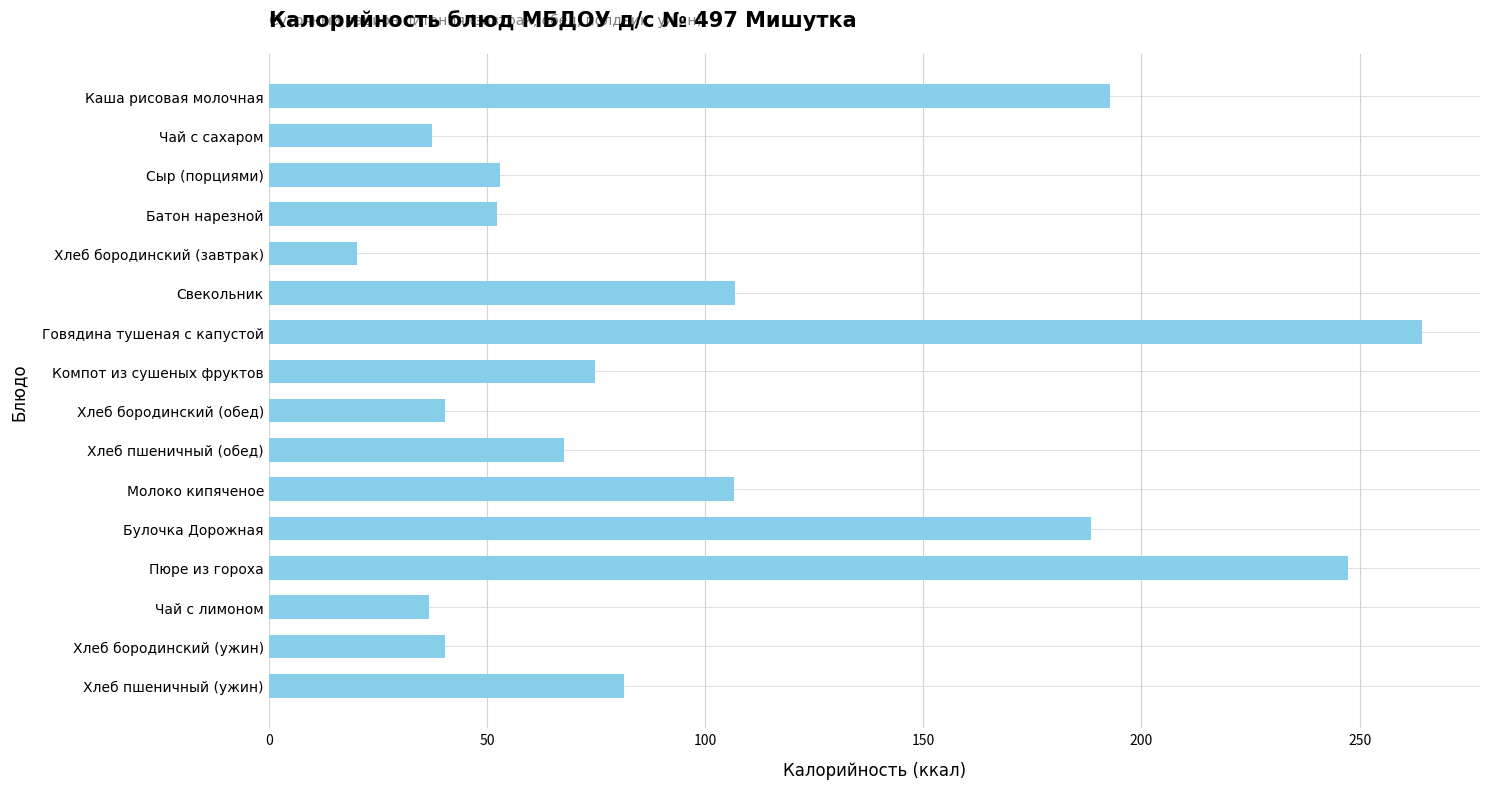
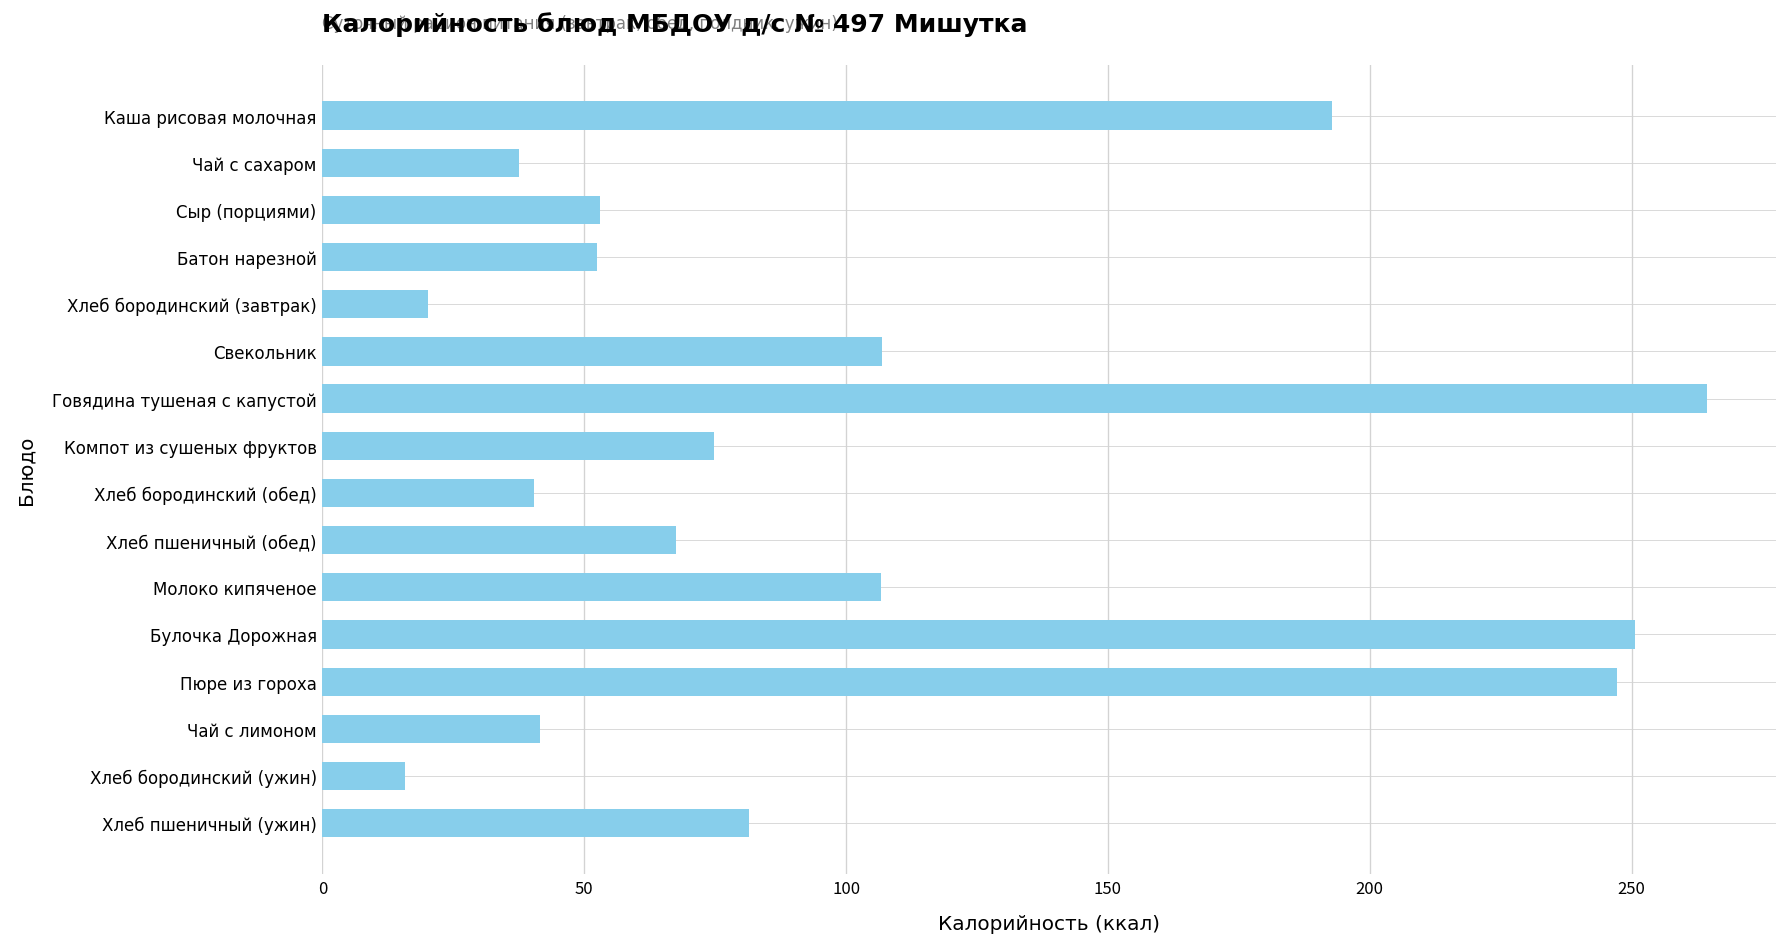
  {
    "Каша рисовая молочная": 193,
    "Чай с сахаром": 38,
    "Сыр (порциями)": 53,
    "Батон нарезной": 52,
    "Хлеб бородинский (завтрак)": 20,
    "Свекольник": 107,
    "Говядина тушеная с капустой": 264,
    "Компот из сушеных фруктов": 75,
    "Хлеб бородинский (обед)": 40,
    "Хлеб пшеничный (обед)": 68,
    "Молоко кипяченое": 107,
-   "Булочка Дорожная": 188,
+   "Булочка Дорожная": 251,
    "Пюре из гороха": 247,
-   "Чай с лимоном": 37,
-   "Хлеб бородинский (ужин)": 40,
+   "Чай с лимоном": 41,
+   "Хлеб бородинский (ужин)": 16,
    "Хлеб пшеничный (ужин)": 81
  }
